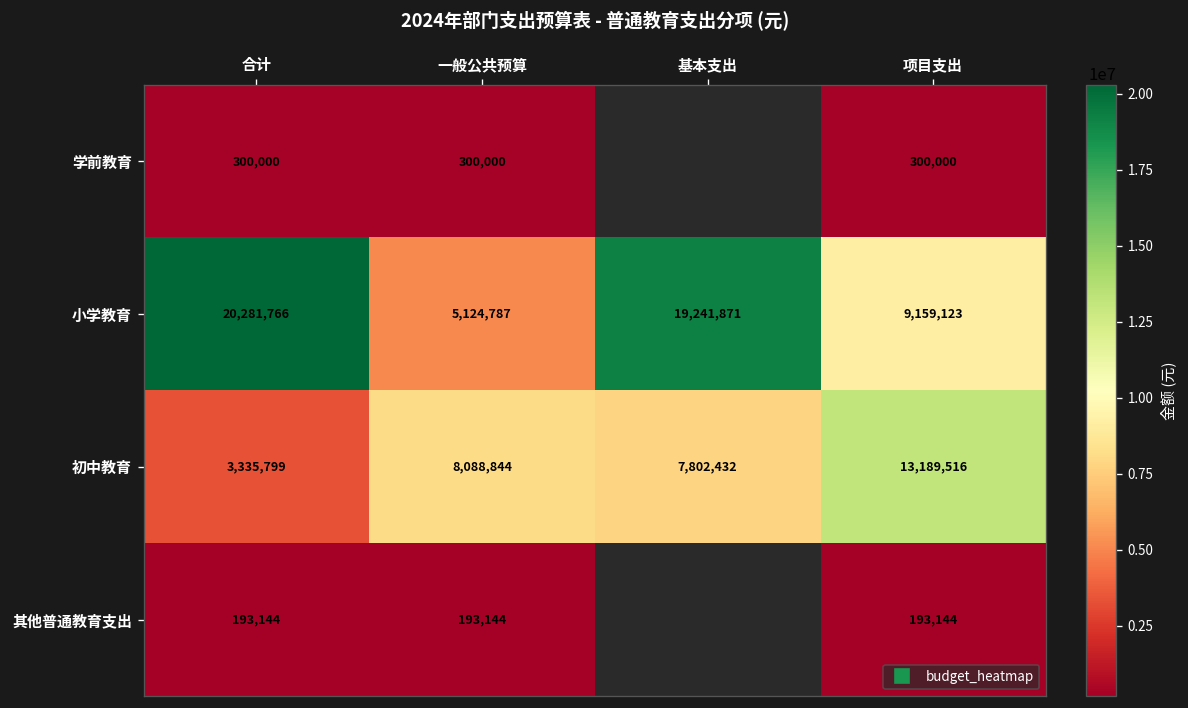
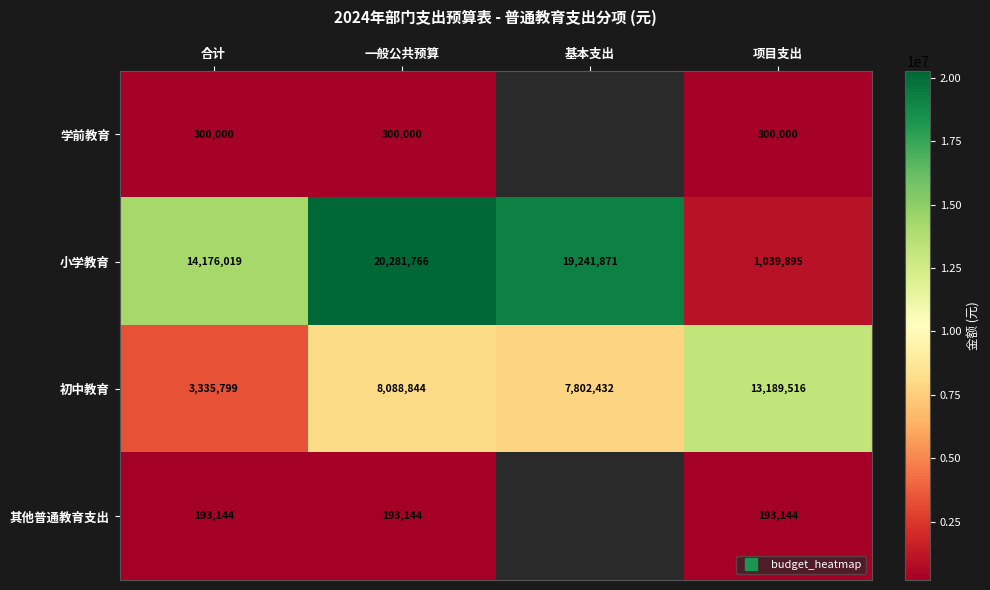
  {
    "学前教育": {
      "合计": "300,000",
      "一般公共预算": "300,000",
      "项目支出": "300,000"
    },
    "小学教育": {
-     "合计": "20,281,766",
-     "一般公共预算": "5,124,787",
+     "合计": "14,176,019",
+     "一般公共预算": "20,281,766",
      "基本支出": "19,241,871",
-     "项目支出": "9,159,123"
+     "项目支出": "1,039,895"
    },
    "初中教育": {
      "合计": "3,335,799",
      "一般公共预算": "8,088,844",
      "基本支出": "7,802,432",
      "项目支出": "13,189,516"
    },
    "其他普通教育支出": {
      "合计": "193,144",
      "一般公共预算": "193,144",
      "项目支出": "193,144"
    }
  }
